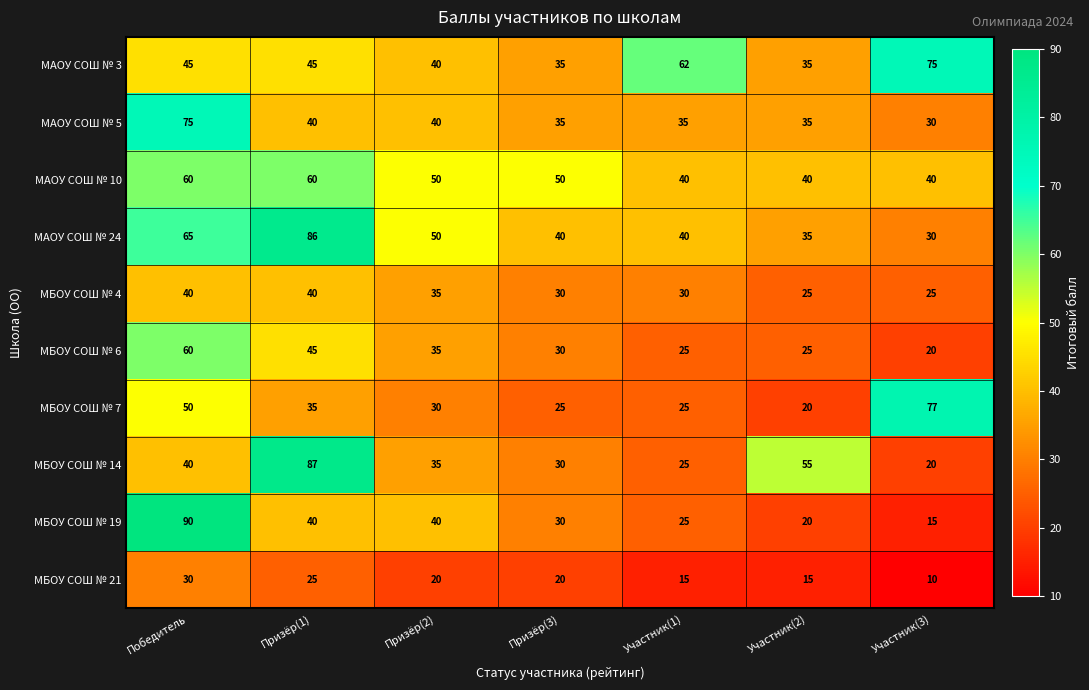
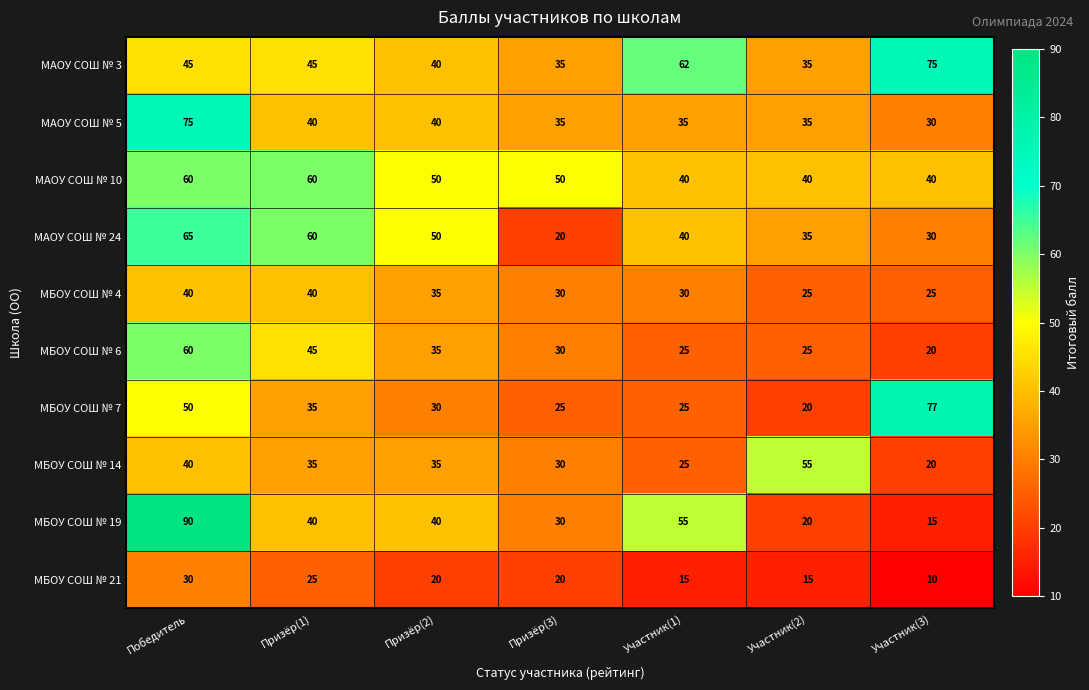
  {
    "МАОУ СОШ № 3": {
      "Победитель": 45,
      "Призёр(1)": 45,
      "Призёр(2)": 40,
      "Призёр(3)": 35,
      "Участник(1)": 62,
      "Участник(2)": 35,
      "Участник(3)": 75
    },
    "МАОУ СОШ № 5": {
      "Победитель": 75,
      "Призёр(1)": 40,
      "Призёр(2)": 40,
      "Призёр(3)": 35,
      "Участник(1)": 35,
      "Участник(2)": 35,
      "Участник(3)": 30
    },
    "МАОУ СОШ № 10": {
      "Победитель": 60,
      "Призёр(1)": 60,
      "Призёр(2)": 50,
      "Призёр(3)": 50,
      "Участник(1)": 40,
      "Участник(2)": 40,
      "Участник(3)": 40
    },
    "МАОУ СОШ № 24": {
      "Победитель": 65,
-     "Призёр(1)": 86,
+     "Призёр(1)": 60,
      "Призёр(2)": 50,
-     "Призёр(3)": 40,
+     "Призёр(3)": 20,
      "Участник(1)": 40,
      "Участник(2)": 35,
      "Участник(3)": 30
    },
    "МБОУ СОШ № 4": {
      "Победитель": 40,
      "Призёр(1)": 40,
      "Призёр(2)": 35,
      "Призёр(3)": 30,
      "Участник(1)": 30,
      "Участник(2)": 25,
      "Участник(3)": 25
    },
    "МБОУ СОШ № 6": {
      "Победитель": 60,
      "Призёр(1)": 45,
      "Призёр(2)": 35,
      "Призёр(3)": 30,
      "Участник(1)": 25,
      "Участник(2)": 25,
      "Участник(3)": 20
    },
    "МБОУ СОШ № 7": {
      "Победитель": 50,
      "Призёр(1)": 35,
      "Призёр(2)": 30,
      "Призёр(3)": 25,
      "Участник(1)": 25,
      "Участник(2)": 20,
      "Участник(3)": 77
    },
    "МБОУ СОШ № 14": {
      "Победитель": 40,
-     "Призёр(1)": 87,
+     "Призёр(1)": 35,
      "Призёр(2)": 35,
      "Призёр(3)": 30,
      "Участник(1)": 25,
      "Участник(2)": 55,
      "Участник(3)": 20
    },
    "МБОУ СОШ № 19": {
      "Победитель": 90,
      "Призёр(1)": 40,
      "Призёр(2)": 40,
      "Призёр(3)": 30,
-     "Участник(1)": 25,
+     "Участник(1)": 55,
      "Участник(2)": 20,
      "Участник(3)": 15
    },
    "МБОУ СОШ № 21": {
      "Победитель": 30,
      "Призёр(1)": 25,
      "Призёр(2)": 20,
      "Призёр(3)": 20,
      "Участник(1)": 15,
      "Участник(2)": 15,
      "Участник(3)": 10
    }
  }
